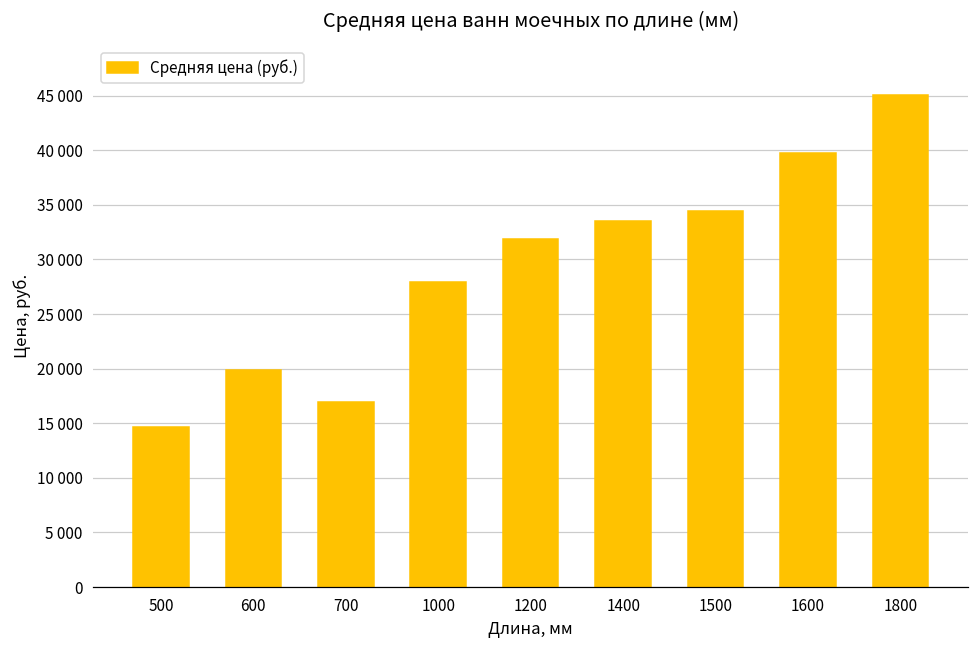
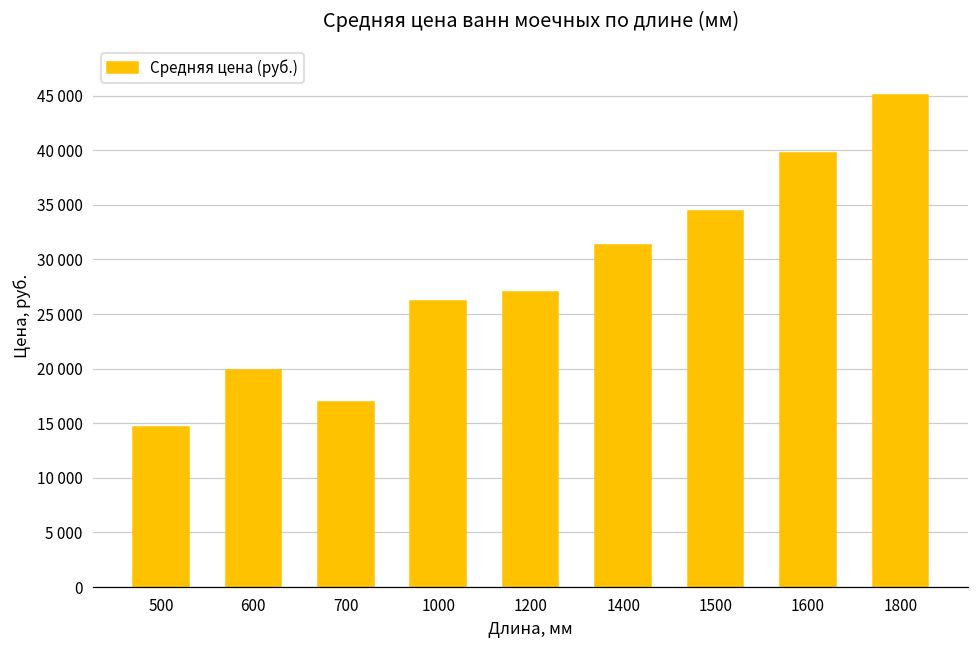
  {
    "500": 15000,
    "600": 20000,
    "700": 17000,
-   "1000": 28000,
-   "1200": 32000,
-   "1400": 34000,
+   "1000": 26000,
+   "1200": 27000,
+   "1400": 31000,
    "1500": 34000,
    "1600": 40000,
    "1800": 45000
  }
